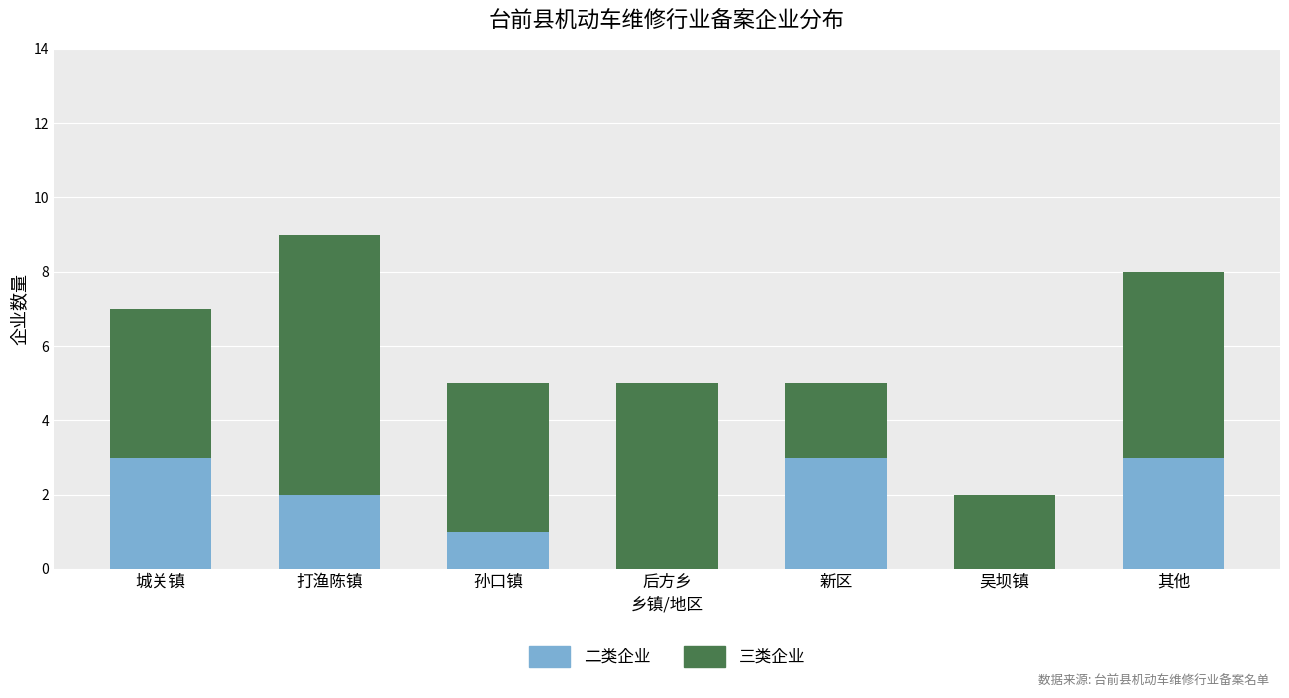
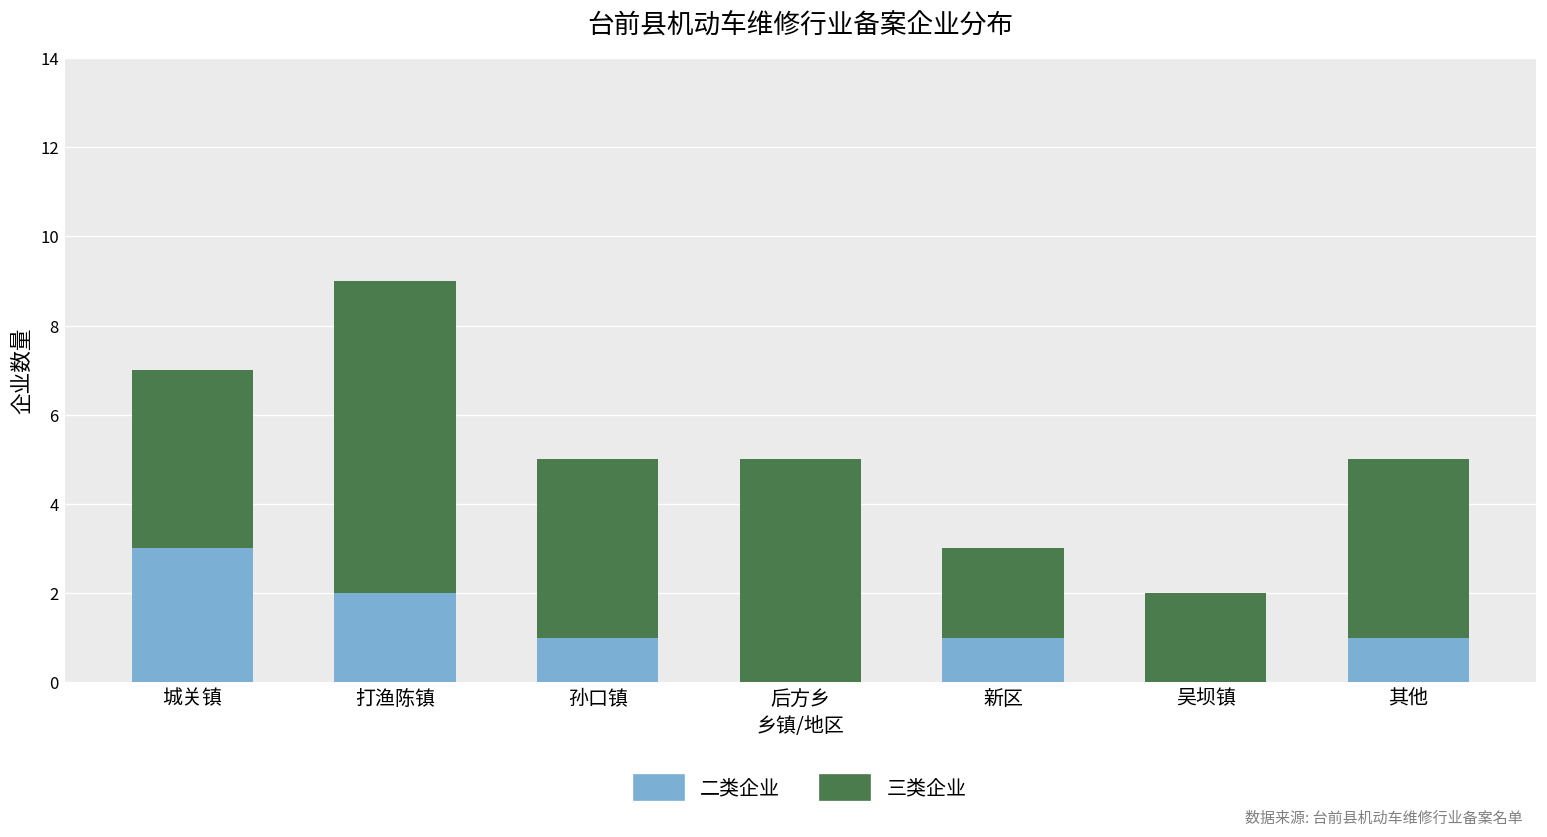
  {
    "二类企业": {
      "城关镇": 3,
      "打渔陈镇": 2,
      "孙口镇": 1,
      "后方乡": 0,
-     "新区": 3,
+     "新区": 1,
      "吴坝镇": 0,
-     "其他": 3
+     "其他": 1
    },
    "三类企业": {
      "城关镇": 4,
      "打渔陈镇": 7,
      "孙口镇": 4,
      "后方乡": 5,
      "新区": 2,
      "吴坝镇": 2,
-     "其他": 5
+     "其他": 4
    }
  }
